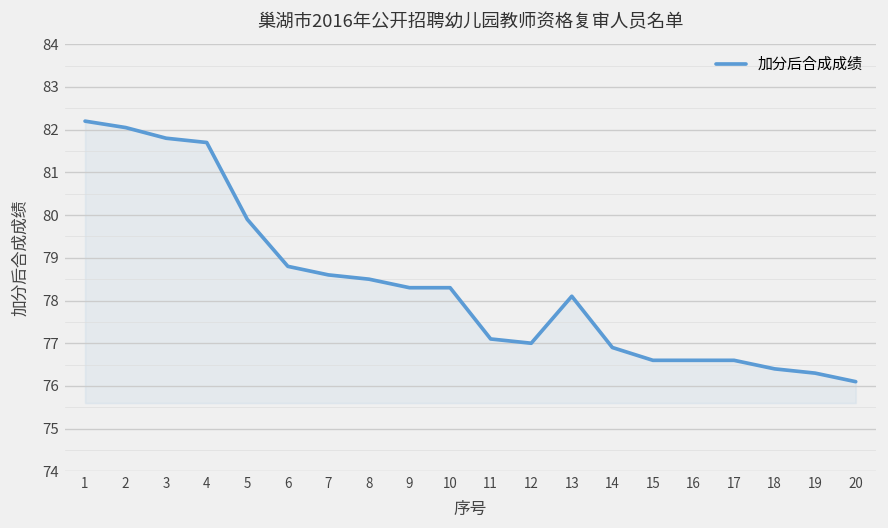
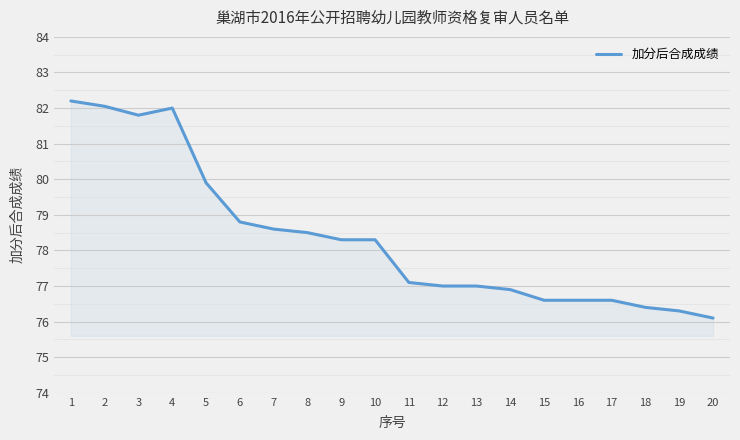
  {
    "1": 82.2,
    "2": 82.1,
    "3": 81.8,
-   "4": 81.7,
+   "4": 82.0,
    "5": 79.9,
    "6": 78.8,
    "7": 78.6,
    "8": 78.5,
    "9": 78.3,
    "10": 78.3,
    "11": 77.1,
    "12": 77.0,
-   "13": 78.1,
+   "13": 77.0,
    "14": 76.9,
    "15": 76.6,
    "16": 76.6,
    "17": 76.6,
    "18": 76.4,
    "19": 76.3,
    "20": 76.1
  }
